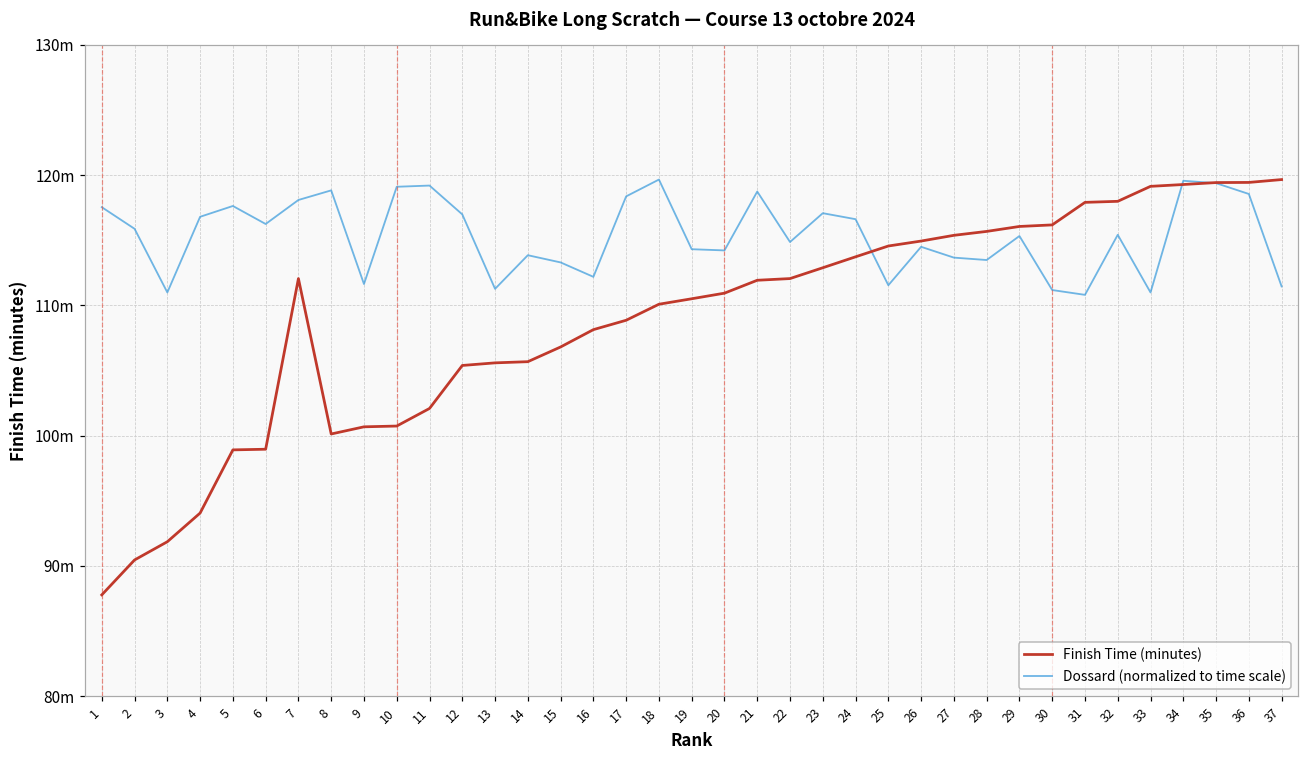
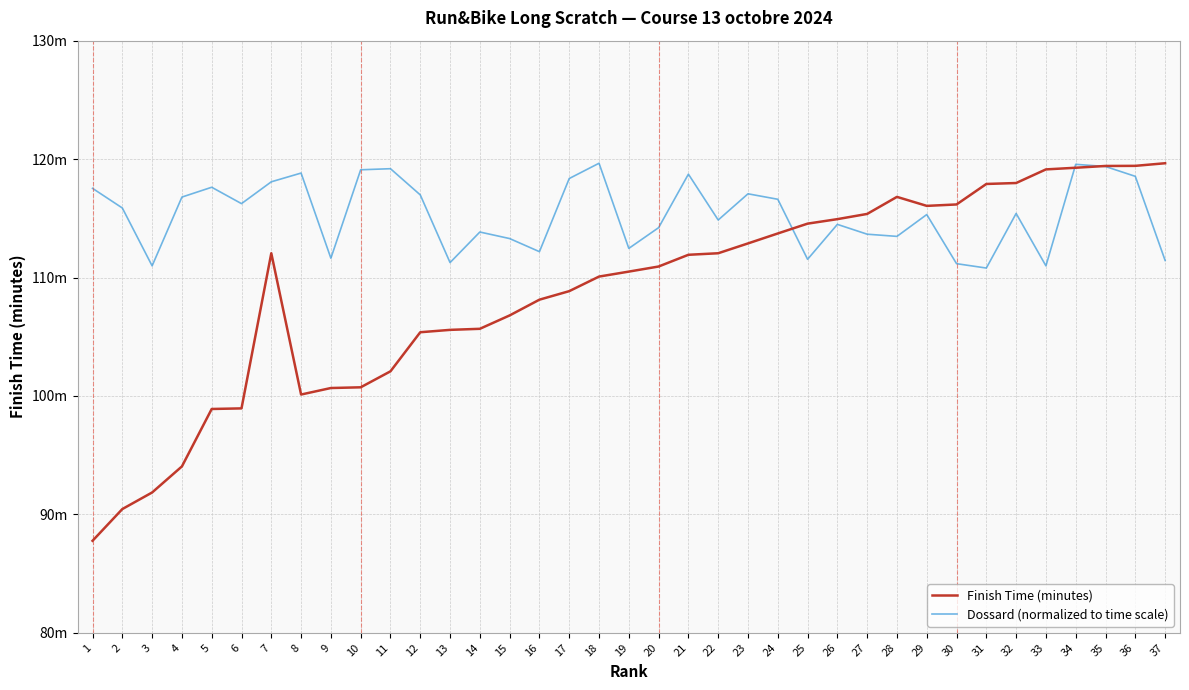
  {
    "Finish Time (minutes)": {
      "1": "87.8m",
      "2": "90.5m",
      "3": "91.9m",
      "4": "94.1m",
      "5": "98.9m",
      "6": "99.0m",
      "7": "112.1m",
      "8": "100.1m",
      "9": "100.7m",
      "10": "100.7m",
      "11": "102.1m",
      "12": "105.4m",
      "13": "105.6m",
      "14": "105.7m",
      "15": "106.8m",
      "16": "108.1m",
      "17": "108.9m",
      "18": "110.1m",
      "19": "110.5m",
      "20": "110.9m",
      "21": "111.9m",
      "22": "112.1m",
      "23": "112.9m",
      "24": "113.7m",
      "25": "114.6m",
      "26": "114.9m",
      "27": "115.4m",
-     "28": "115.7m",
+     "28": "116.8m",
      "29": "116.1m",
      "30": "116.2m",
      "31": "117.9m",
      "32": "118.0m",
      "33": "119.1m",
      "34": "119.3m",
      "36": "119.4m",
      "37": "119.7m"
    },
    "Dossard (normalized to time scale)": {
      "1": "117.5m",
      "2": "115.9m",
      "3": "111.0m",
      "4": "116.8m",
      "5": "117.6m",
      "6": "116.2m",
      "7": "118.1m",
      "8": "118.8m",
      "9": "111.6m",
      "10": "119.1m",
      "11": "119.2m",
      "12": "117.0m",
      "13": "111.3m",
      "14": "113.8m",
      "15": "113.3m",
      "16": "112.2m",
      "17": "118.4m",
      "18": "119.7m",
-     "19": "114.3m",
+     "19": "112.5m",
      "20": "114.2m",
      "21": "118.7m",
      "22": "114.9m",
      "23": "117.1m",
      "24": "116.6m",
      "25": "111.5m",
      "26": "114.5m",
      "27": "113.7m",
      "28": "113.5m",
      "29": "115.3m",
      "30": "111.2m",
      "31": "110.8m",
      "32": "115.4m",
      "33": "111.0m",
      "34": "119.6m",
      "36": "118.5m",
      "37": "111.4m"
    }
  }
